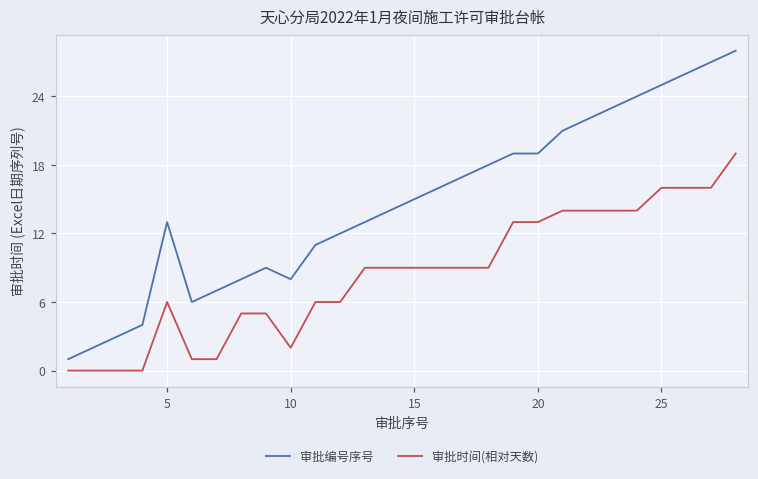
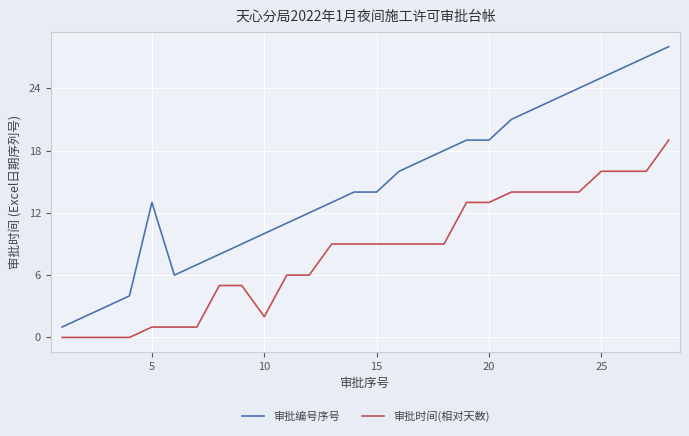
  {
    "审批编号序号": {
      "5": 13,
-     "10": 8,
-     "15": 15,
+     "10": 10,
+     "15": 14,
      "20": 19,
      "25": 25
    },
    "审批时间(相对天数)": {
-     "5": 6.0,
+     "5": 1.0,
      "10": 2.0,
      "15": 9.0,
      "20": 13.0,
      "25": 16.0
    }
  }
